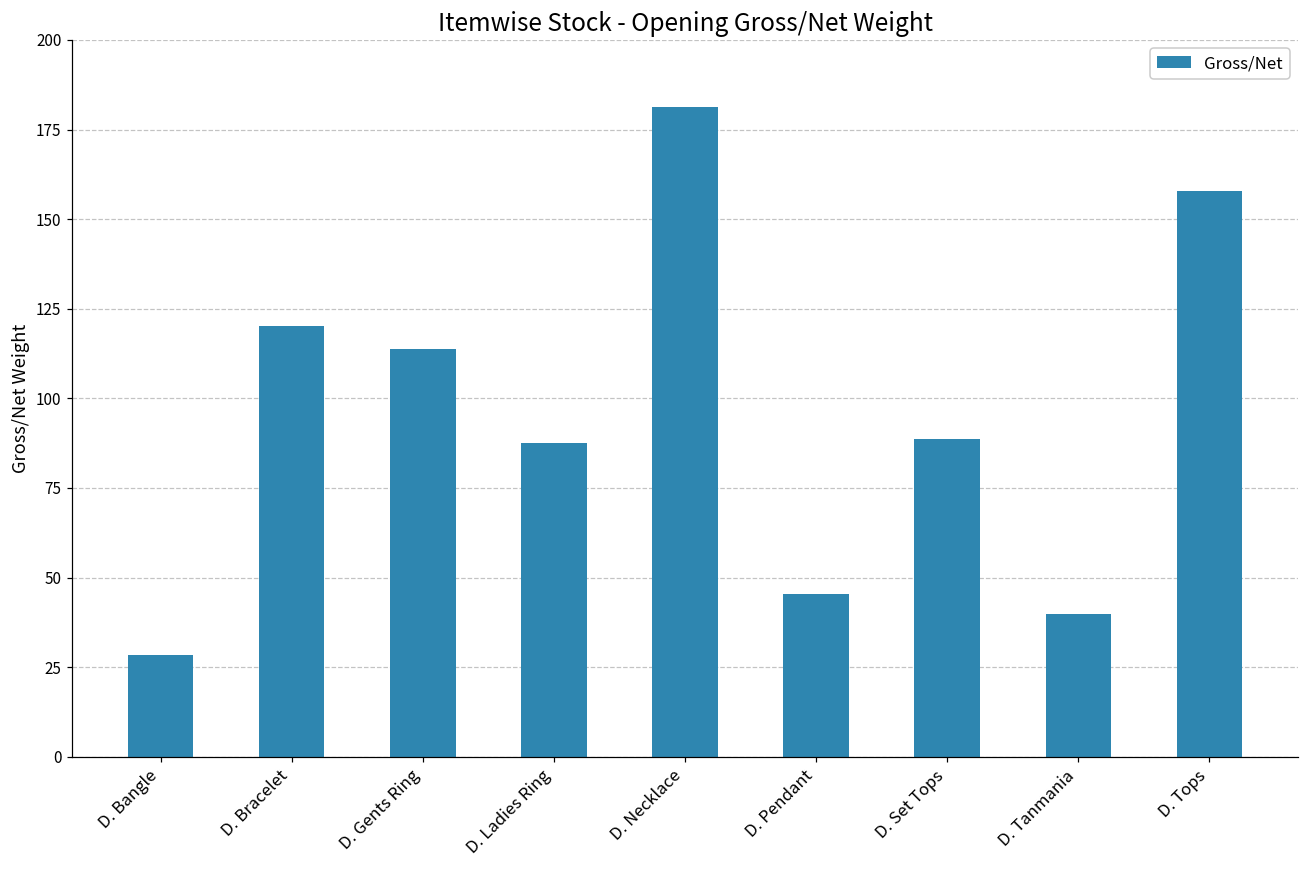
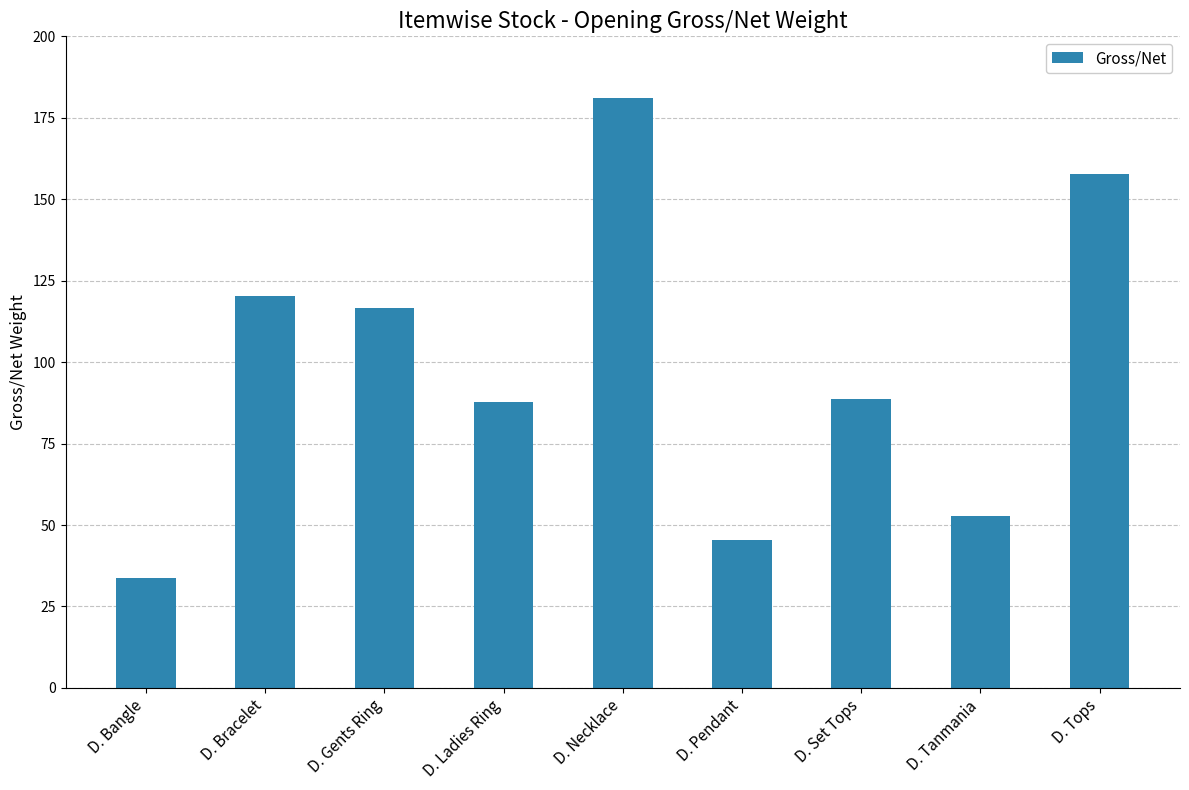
  {
-   "D. Bangle": 28,
+   "D. Bangle": 34,
    "D. Bracelet": 120,
-   "D. Gents Ring": 114,
+   "D. Gents Ring": 117,
    "D. Ladies Ring": 88,
    "D. Necklace": 181,
    "D. Pendant": 45,
    "D. Set Tops": 89,
-   "D. Tanmania": 40,
+   "D. Tanmania": 53,
    "D. Tops": 158
  }
